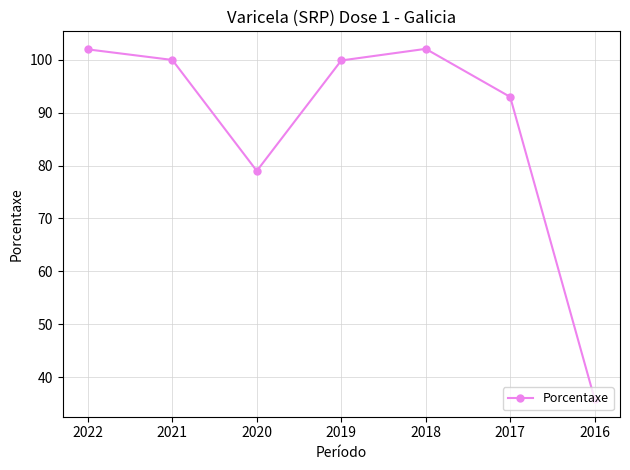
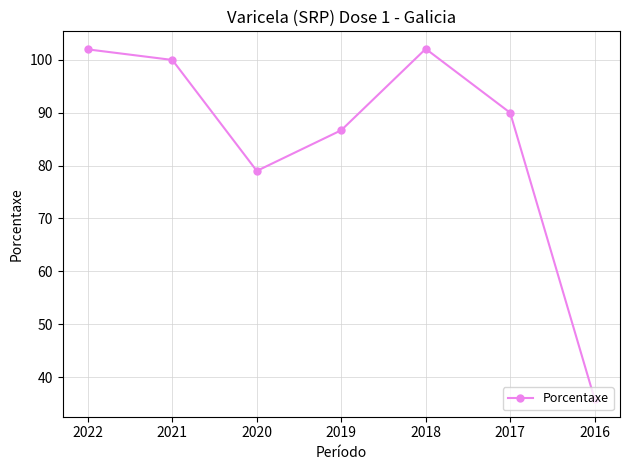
  {
    "2022": 102,
    "2021": 100,
    "2020": 79,
-   "2019": 100,
+   "2019": 87,
    "2018": 102,
-   "2017": 93
+   "2017": 90
  }
